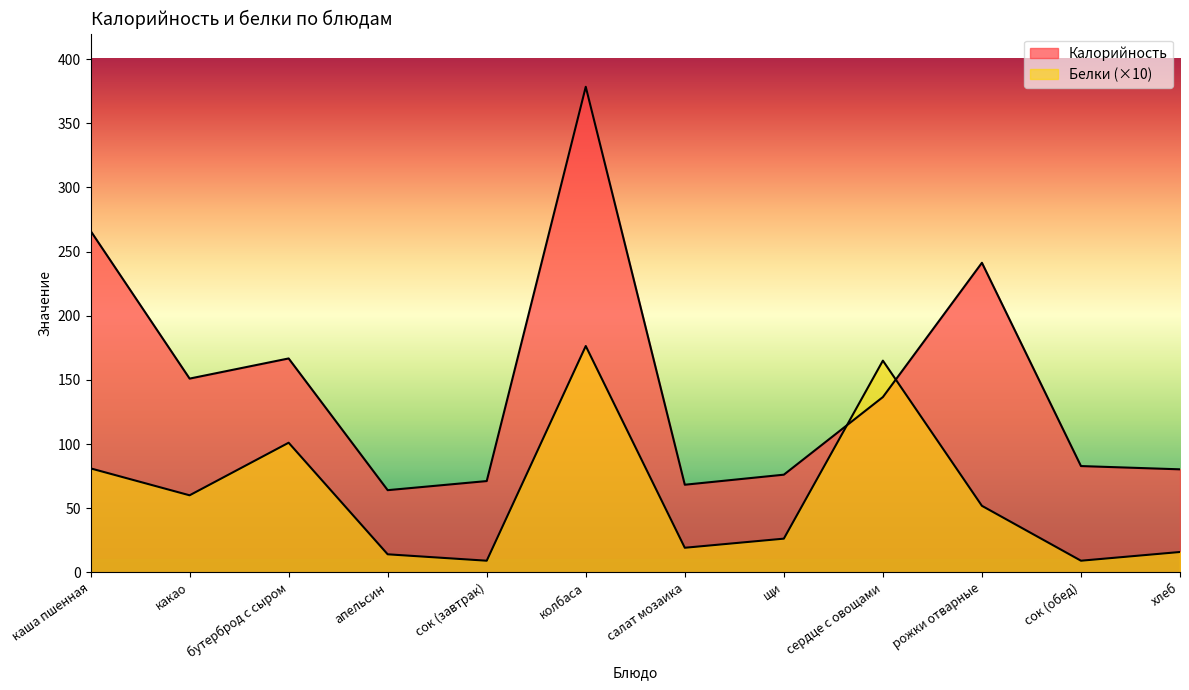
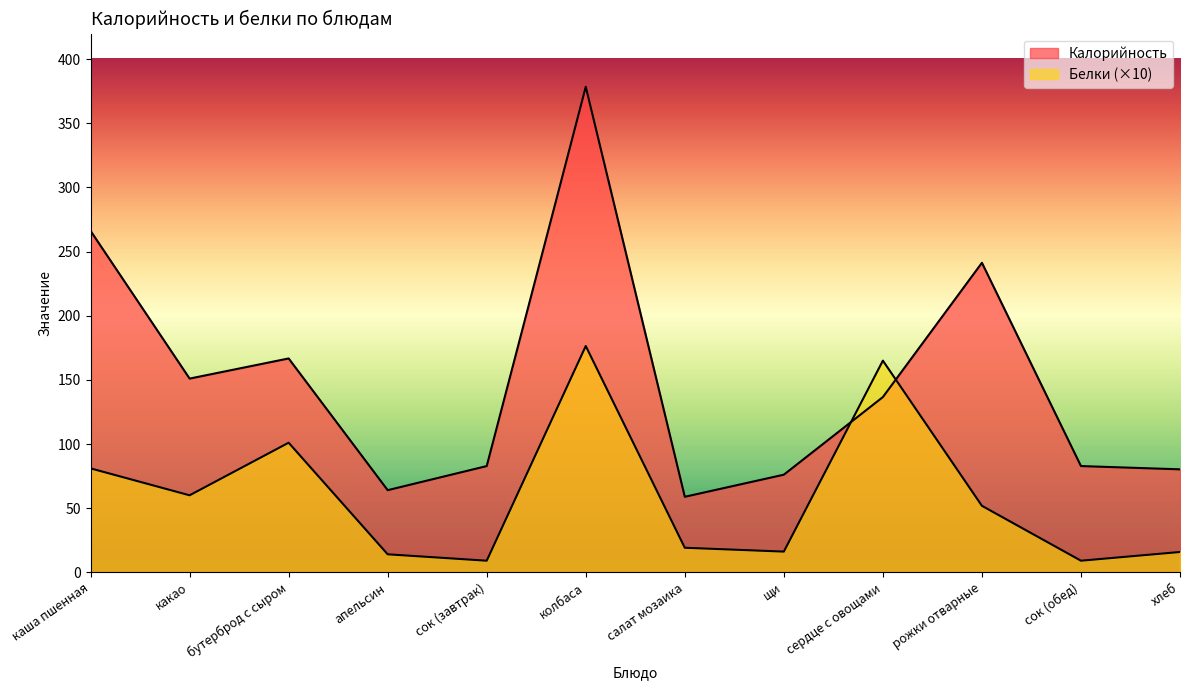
  {
    "Калорийность": {
      "каша пшенная": 266,
      "какао": 151,
      "бутерброд с сыром": 167,
      "апельсин": 64,
-     "сок (завтрак)": 71,
+     "сок (завтрак)": 83,
      "колбаса": 379,
-     "салат мозаика": 68,
+     "салат мозаика": 59,
      "щи": 76,
      "сердце с овощами": 137,
      "рожки отварные": 241,
      "сок (обед)": 83,
      "хлеб": 80
    },
    "Белки (×10)": {
      "каша пшенная": 81,
      "какао": 60,
      "бутерброд с сыром": 101,
      "апельсин": 14,
      "колбаса": 176,
      "салат мозаика": 19,
-     "щи": 26,
+     "щи": 16,
      "сердце с овощами": 165,
      "рожки отварные": 52,
      "хлеб": 16
    }
  }
